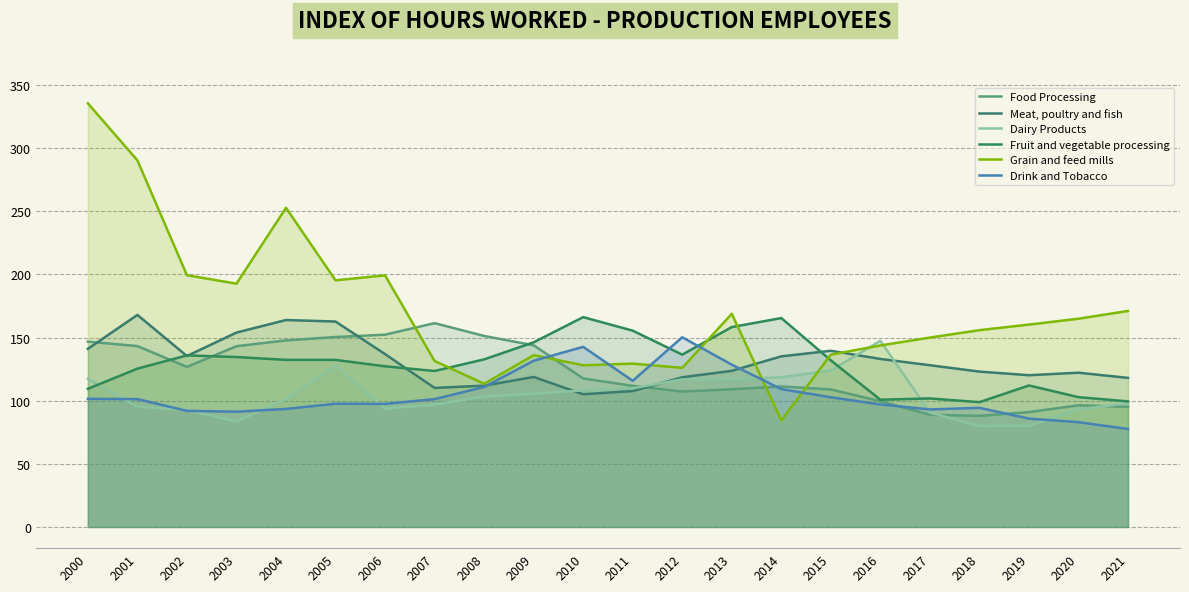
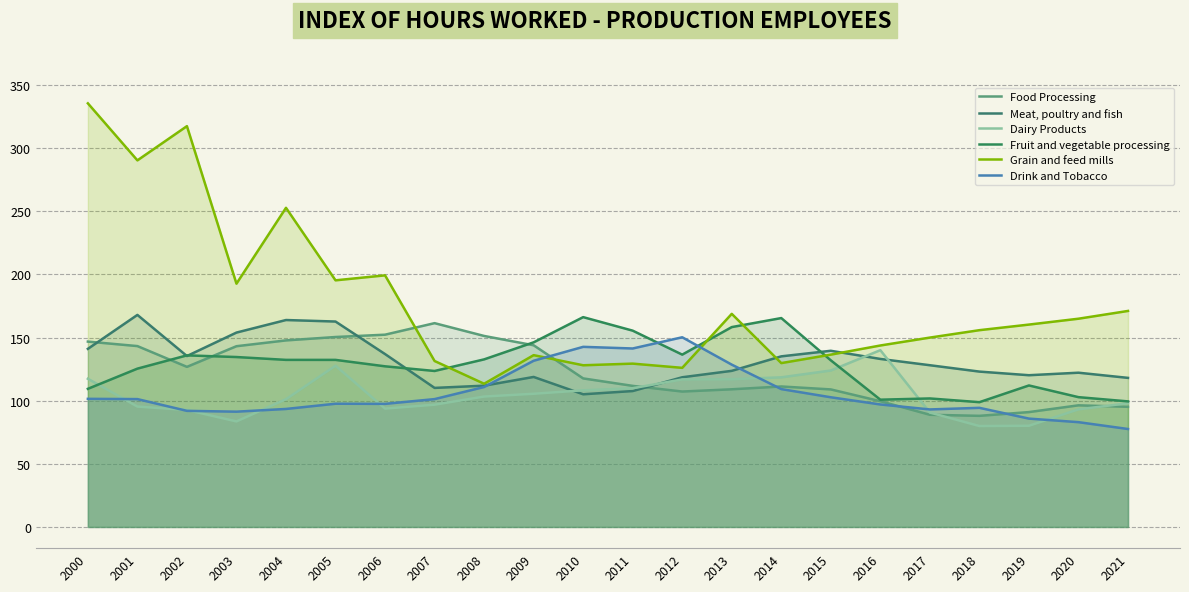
  {
    "Dairy Products": {
      "2000": 117,
      "2001": 95,
      "2003": 84,
      "2004": 101,
      "2005": 128,
      "2006": 94,
      "2007": 97,
      "2008": 103,
      "2009": 105,
      "2010": 108,
      "2013": 117,
      "2014": 119,
      "2015": 124,
-     "2016": 147,
+     "2016": 140,
      "2018": 80,
      "2019": 80,
      "2020": 93
    },
    "Grain and feed mills": {
      "2000": 336,
      "2001": 290,
-     "2002": 199,
+     "2002": 317,
      "2003": 193,
      "2004": 253,
      "2005": 195,
      "2006": 199,
      "2007": 131,
      "2009": 136,
      "2010": 128,
      "2011": 129,
      "2012": 126,
      "2013": 169,
-     "2014": 84,
+     "2014": 130,
      "2015": 136,
      "2016": 144,
      "2017": 150,
      "2018": 156,
      "2019": 160,
      "2020": 165,
      "2021": 171
    },
    "Drink and Tobacco": {
      "2000": 101,
      "2001": 101,
      "2003": 91,
      "2004": 93,
      "2005": 98,
      "2006": 97,
      "2007": 101,
      "2009": 132,
      "2010": 143,
-     "2011": 116,
+     "2011": 141,
      "2012": 150,
      "2013": 129,
      "2014": 109,
      "2015": 103,
      "2016": 97,
      "2017": 93,
      "2018": 94,
      "2019": 86,
      "2020": 83,
      "2021": 78
    }
  }
